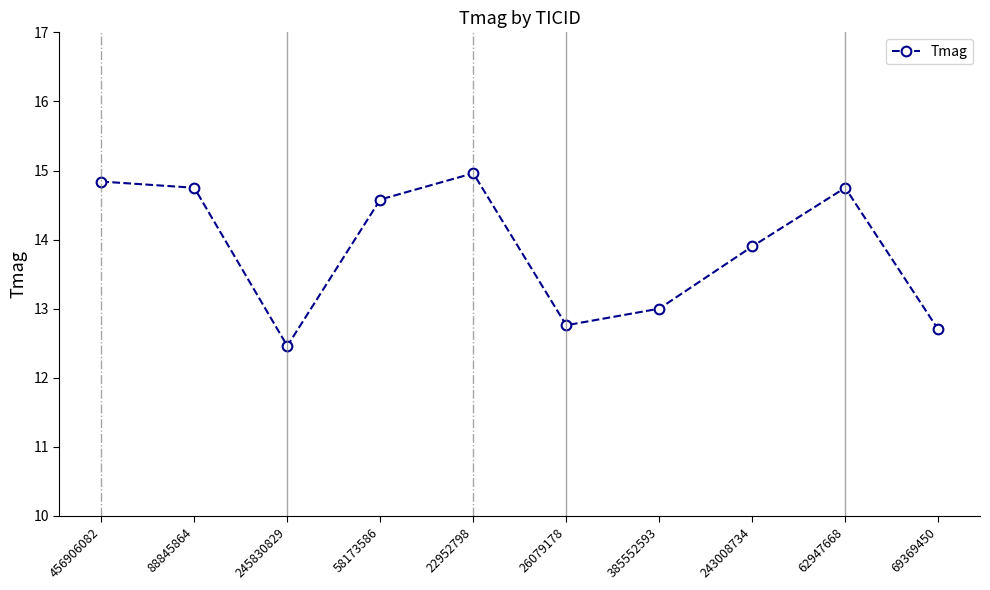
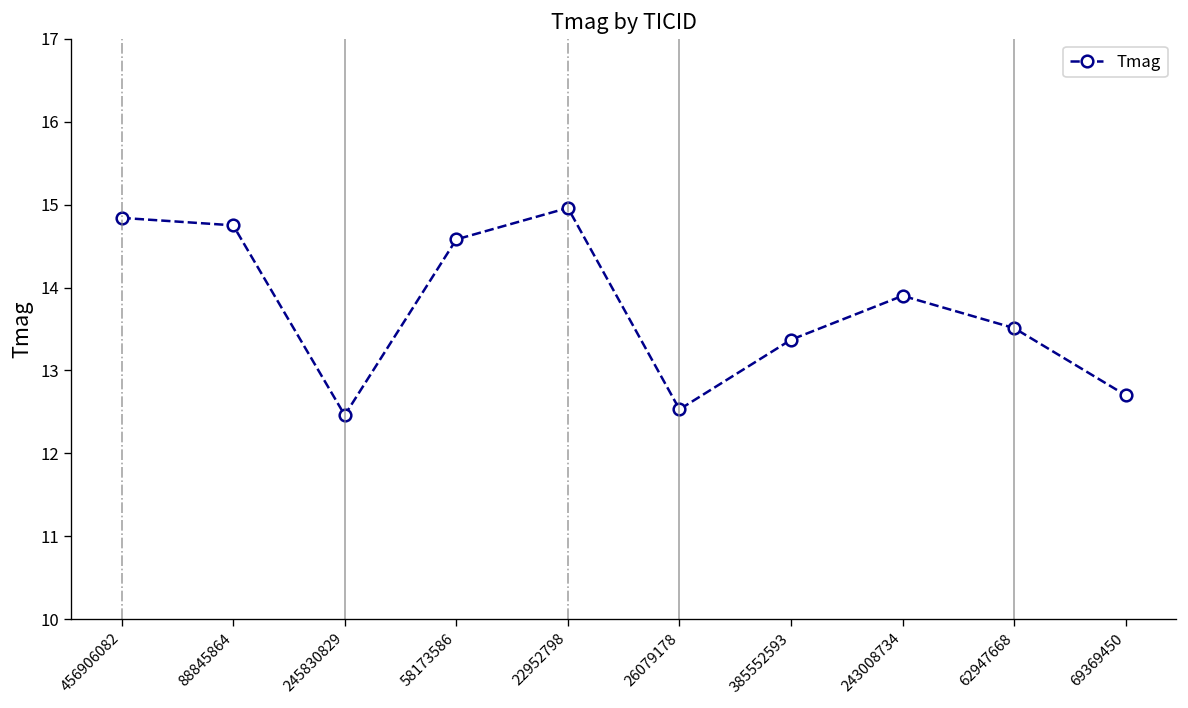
  {
    "456906082": 14.8,
    "88845864": 14.8,
    "245830829": 12.5,
    "58173586": 14.6,
    "22952798": 15.0,
-   "26079178": 12.8,
-   "385552593": 13.0,
+   "26079178": 12.5,
+   "385552593": 13.4,
    "243008734": 13.9,
-   "62947668": 14.8,
+   "62947668": 13.5,
    "69369450": 12.7
  }
